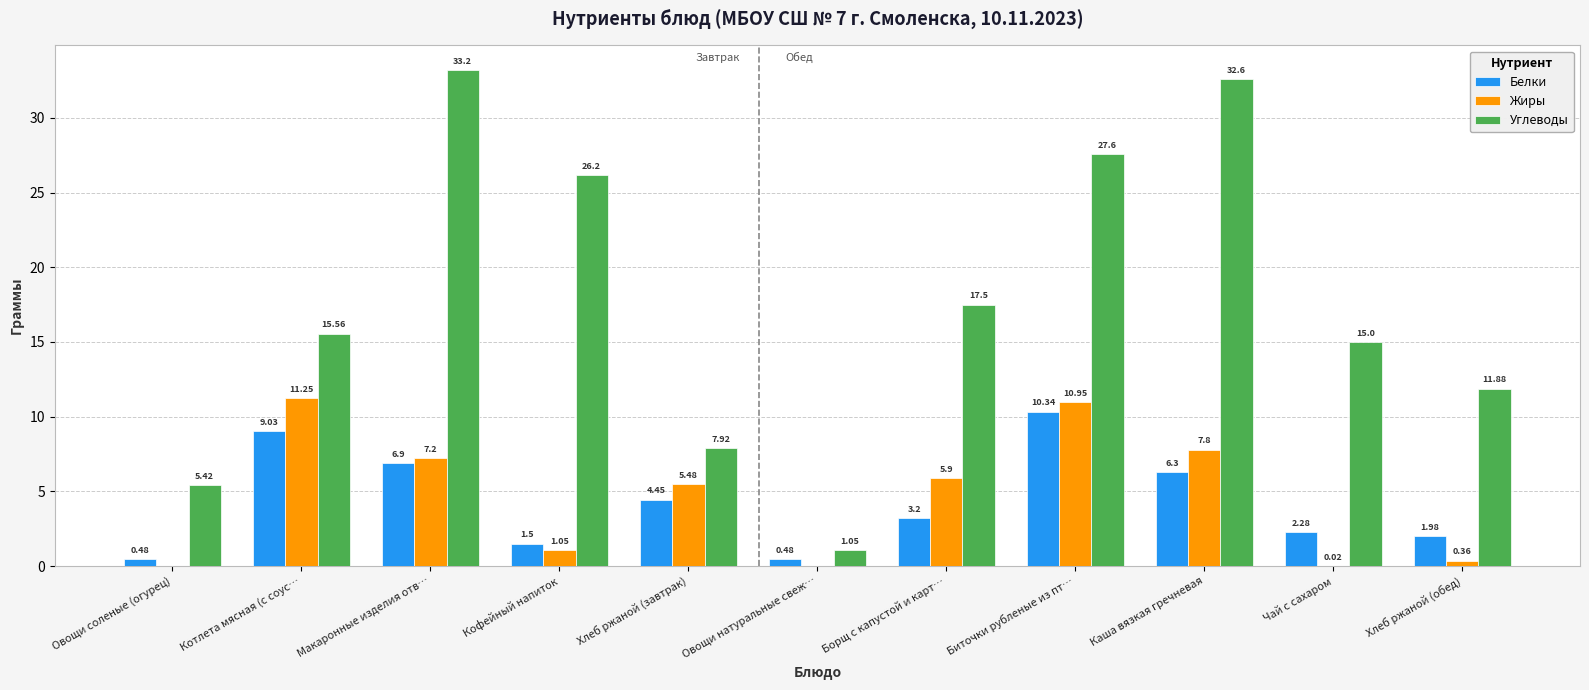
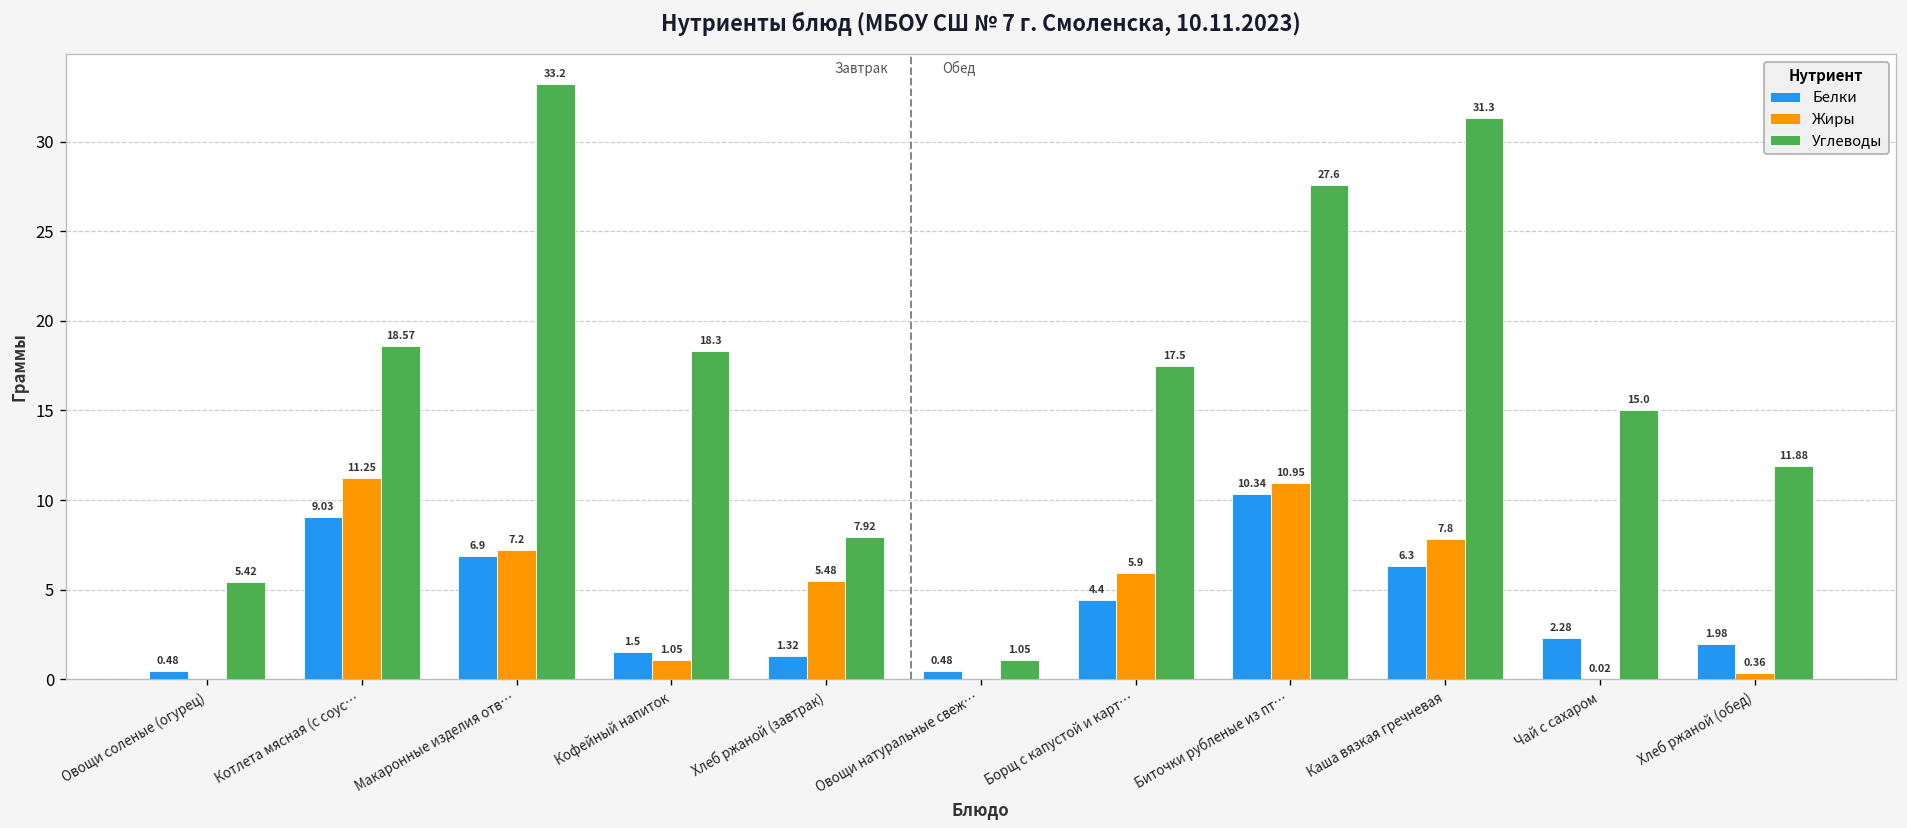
  {
    "Белки": {
      "Овощи соленые (огурец)": 0.48,
      "Котлета мясная (с соус…": 9.03,
      "Макаронные изделия отв…": 6.9,
      "Кофейный напиток": 1.5,
-     "Хлеб ржаной (завтрак)": 4.45,
+     "Хлеб ржаной (завтрак)": 1.32,
      "Овощи натуральные свеж…": 0.48,
-     "Борщ с капустой и карт…": 3.2,
+     "Борщ с капустой и карт…": 4.4,
      "Биточки рубленые из пт…": 10.34,
      "Каша вязкая гречневая": 6.3,
      "Чай с сахаром": 2.28,
      "Хлеб ржаной (обед)": 1.98
    },
    "Жиры": {
      "Котлета мясная (с соус…": 11.25,
      "Макаронные изделия отв…": 7.2,
      "Кофейный напиток": 1.05,
      "Хлеб ржаной (завтрак)": 5.48,
      "Борщ с капустой и карт…": 5.9,
      "Биточки рубленые из пт…": 10.95,
      "Каша вязкая гречневая": 7.8,
      "Чай с сахаром": 0.02,
      "Хлеб ржаной (обед)": 0.36
    },
    "Углеводы": {
      "Овощи соленые (огурец)": 5.42,
-     "Котлета мясная (с соус…": 15.56,
+     "Котлета мясная (с соус…": 18.57,
      "Макаронные изделия отв…": 33.2,
-     "Кофейный напиток": 26.2,
+     "Кофейный напиток": 18.3,
      "Хлеб ржаной (завтрак)": 7.92,
      "Овощи натуральные свеж…": 1.05,
      "Борщ с капустой и карт…": 17.5,
      "Биточки рубленые из пт…": 27.6,
-     "Каша вязкая гречневая": 32.6,
+     "Каша вязкая гречневая": 31.3,
      "Чай с сахаром": 15.0,
      "Хлеб ржаной (обед)": 11.88
    }
  }
